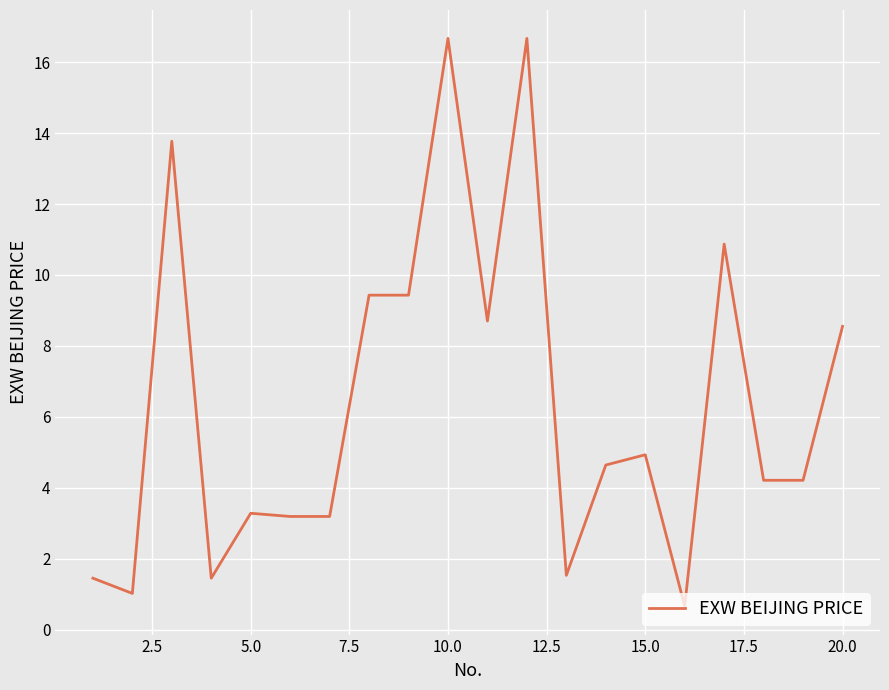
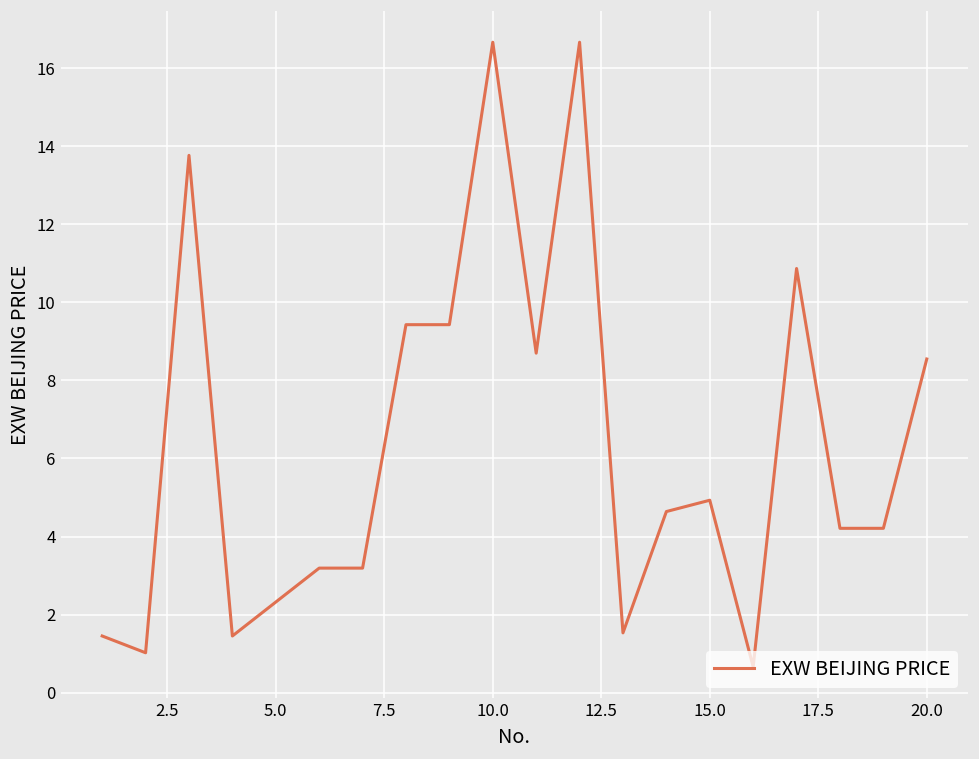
  {
-   "5.0": 3.3,
+   "5.0": 2.3,
    "10.0": 16.7,
    "15.0": 4.9,
    "20.0": 8.6
  }
